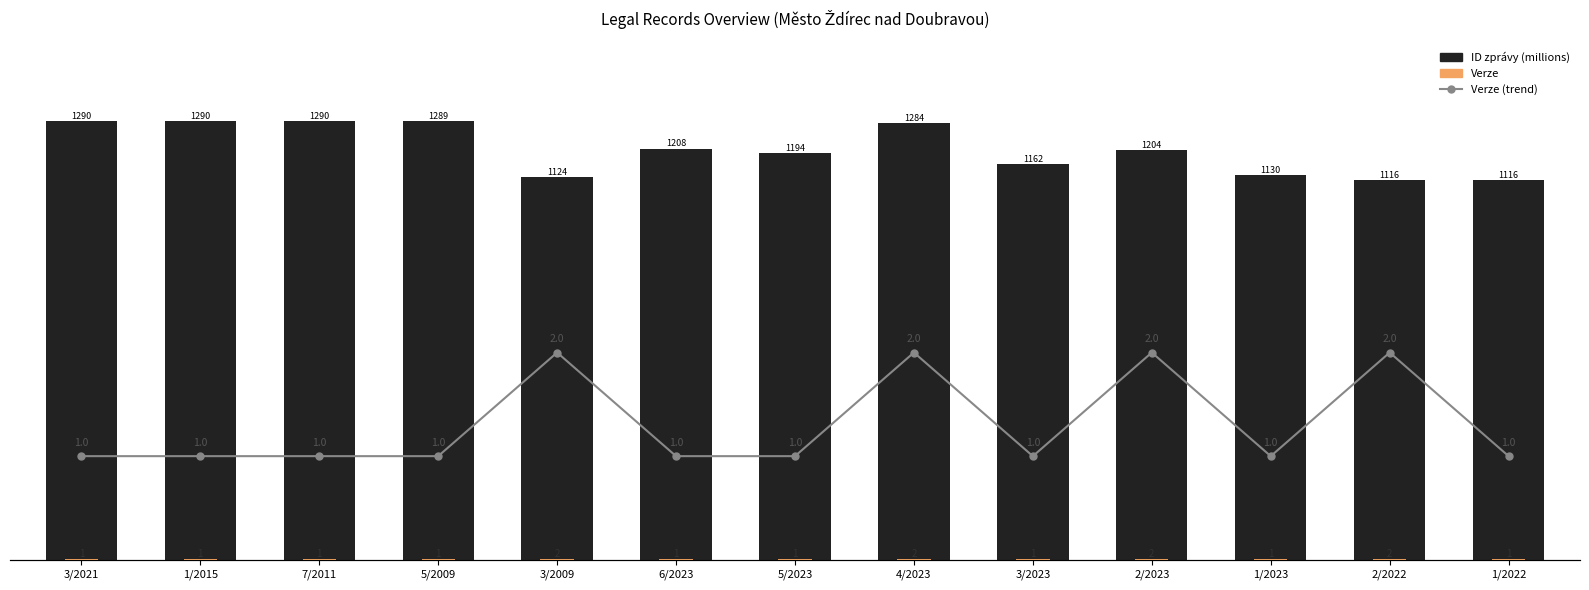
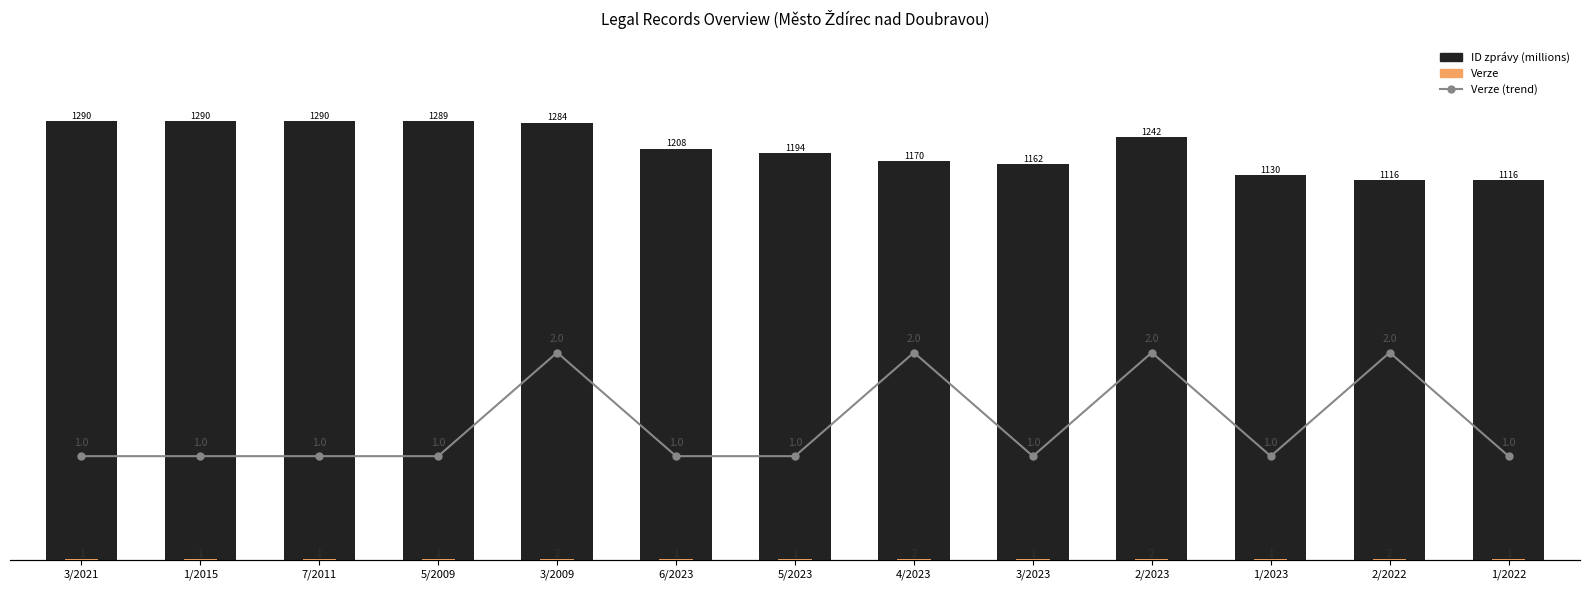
  {
    "ID zprávy (millions)": {
      "3/2021": 1290,
      "1/2015": 1290,
      "7/2011": 1290,
      "5/2009": 1289,
-     "3/2009": 1124,
+     "3/2009": 1284,
      "6/2023": 1208,
      "5/2023": 1194,
-     "4/2023": 1284,
+     "4/2023": 1170,
      "3/2023": 1162,
-     "2/2023": 1204,
+     "2/2023": 1242,
      "1/2023": 1130,
      "2/2022": 1116,
      "1/2022": 1116
    }
  }
